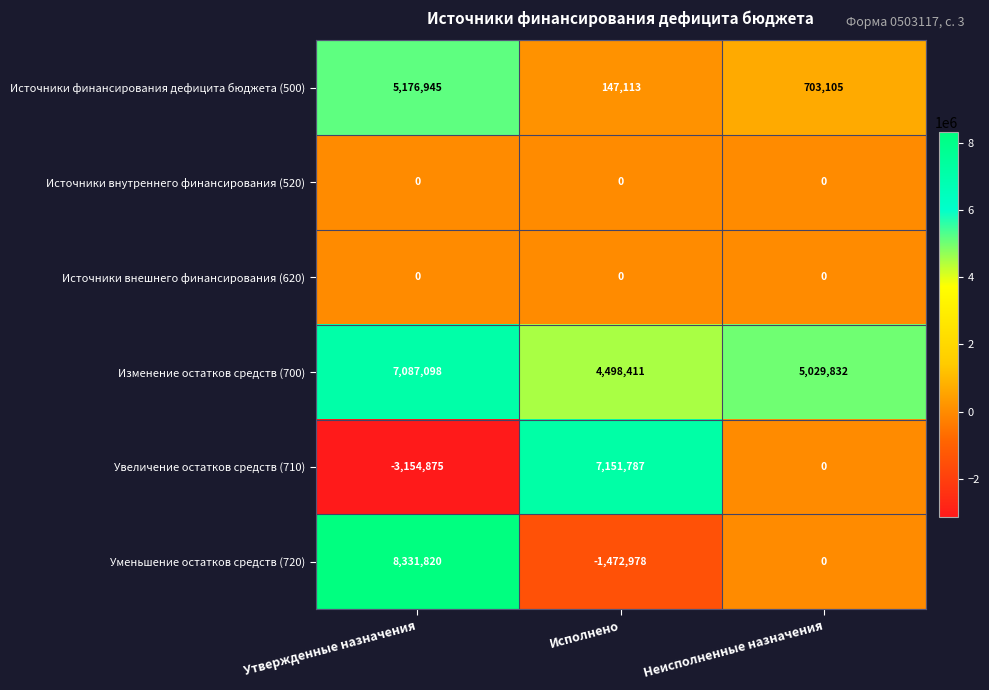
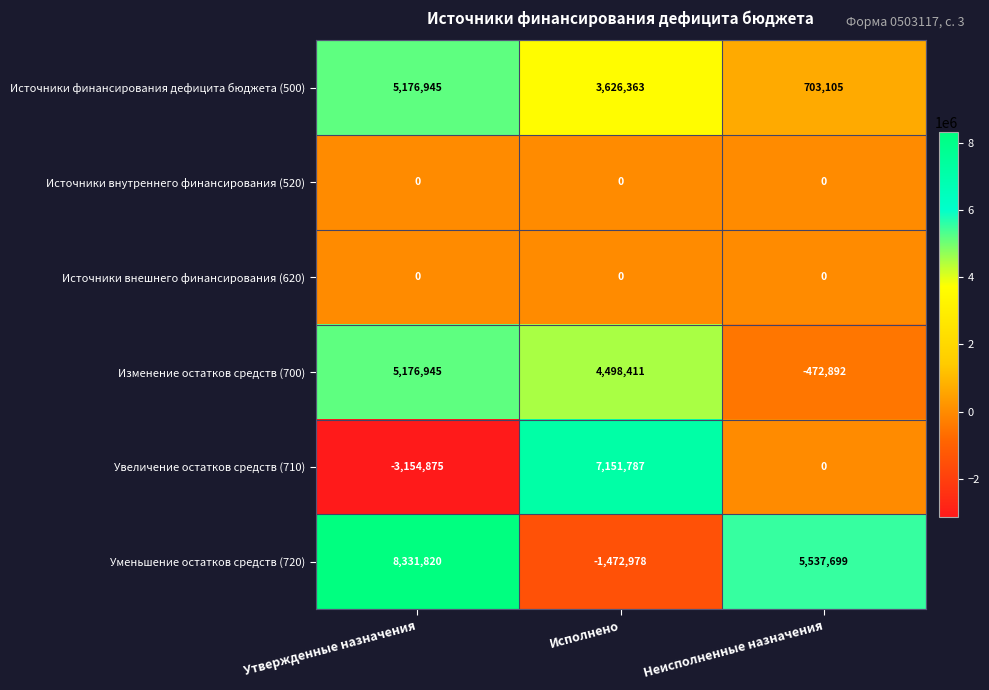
  {
    "Источники финансирования дефицита бюджета (500)": {
      "Утвержденные назначения": "5,176,945",
-     "Исполнено": "147,113",
+     "Исполнено": "3,626,363",
      "Неисполненные назначения": "703,105"
    },
    "Источники внутреннего финансирования (520)": {
      "Утвержденные назначения": "0",
      "Исполнено": "0",
      "Неисполненные назначения": "0"
    },
    "Источники внешнего финансирования (620)": {
      "Утвержденные назначения": "0",
      "Исполнено": "0",
      "Неисполненные назначения": "0"
    },
    "Изменение остатков средств (700)": {
-     "Утвержденные назначения": "7,087,098",
+     "Утвержденные назначения": "5,176,945",
      "Исполнено": "4,498,411",
-     "Неисполненные назначения": "5,029,832"
+     "Неисполненные назначения": "-472,892"
    },
    "Увеличение остатков средств (710)": {
      "Утвержденные назначения": "-3,154,875",
      "Исполнено": "7,151,787",
      "Неисполненные назначения": "0"
    },
    "Уменьшение остатков средств (720)": {
      "Утвержденные назначения": "8,331,820",
      "Исполнено": "-1,472,978",
-     "Неисполненные назначения": "0"
+     "Неисполненные назначения": "5,537,699"
    }
  }
